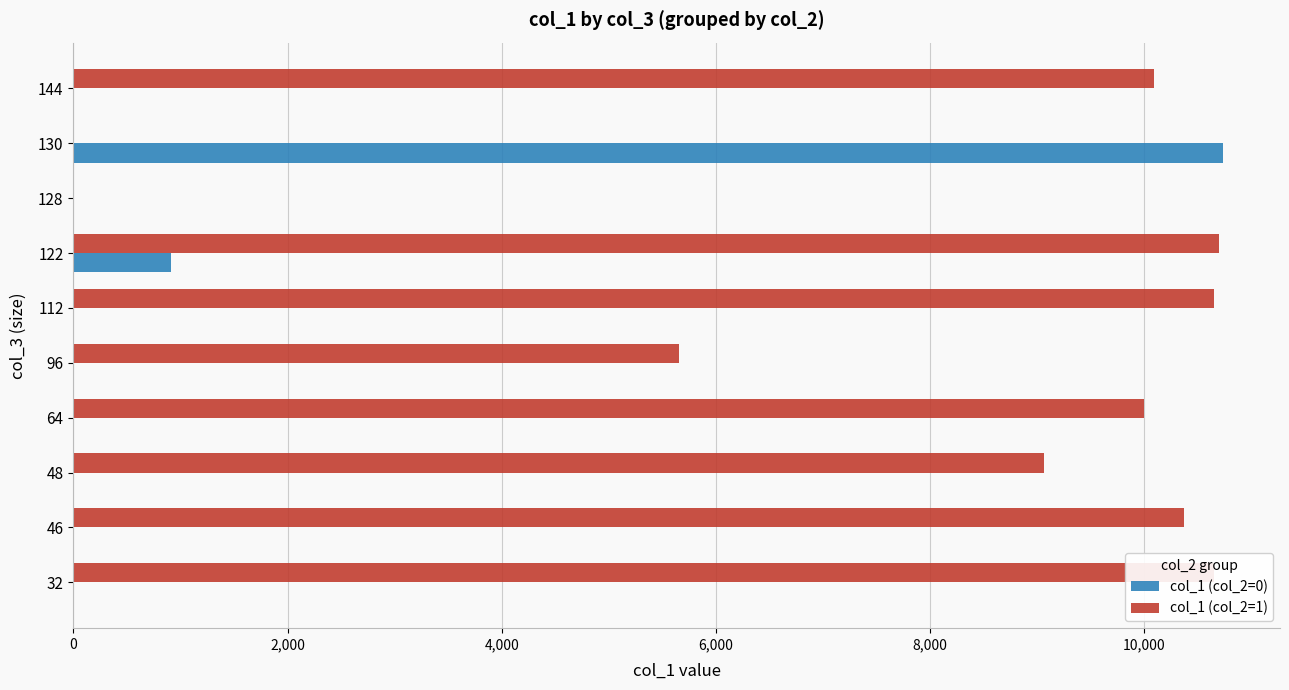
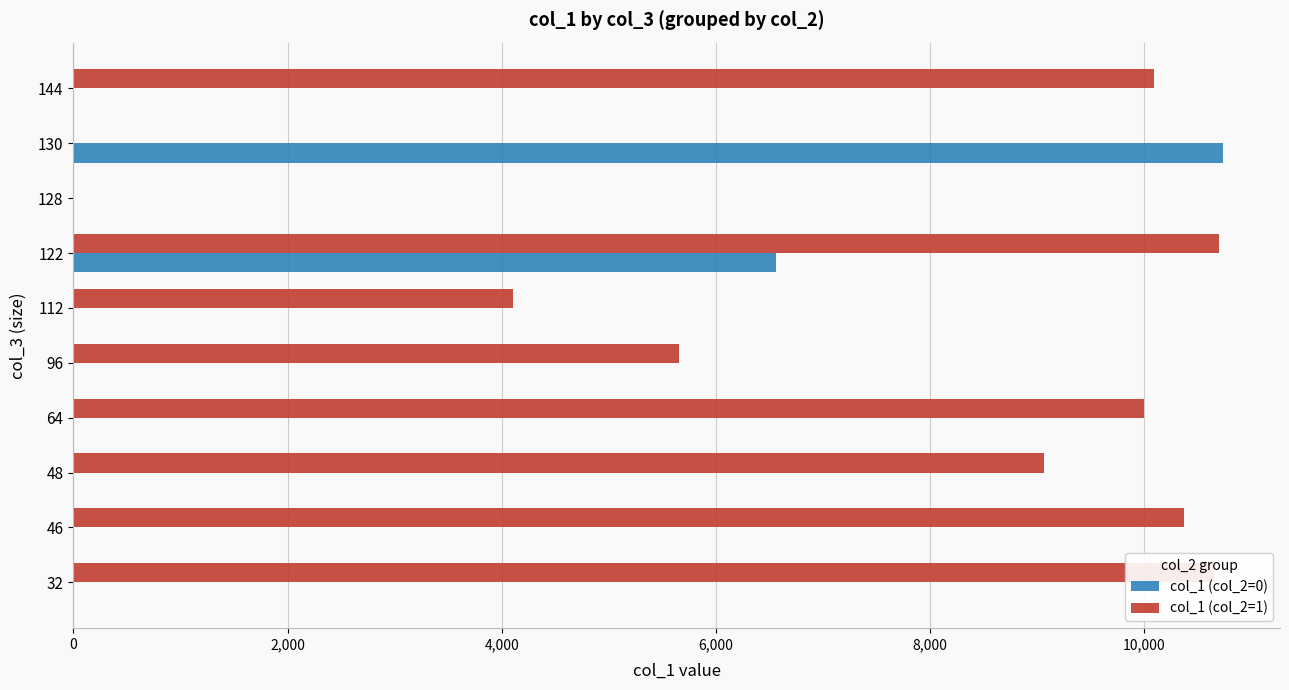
  {
    "col_1 (col_2=0)": {
      "144": "0",
      "130": "10,730",
      "128": "0",
-     "122": "910",
+     "122": "6,560",
      "112": "0",
      "96": "0",
      "64": "0",
      "48": "0",
      "46": "0",
      "32": "0"
    },
    "col_1 (col_2=1)": {
      "144": "10,090",
      "130": "0",
      "128": "0",
      "122": "10,700",
-     "112": "10,650",
+     "112": "4,110",
      "96": "5,660",
      "64": "9,990",
      "48": "9,060",
      "46": "10,370"
    }
  }
